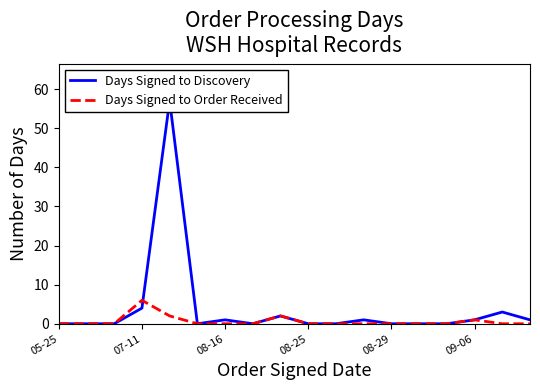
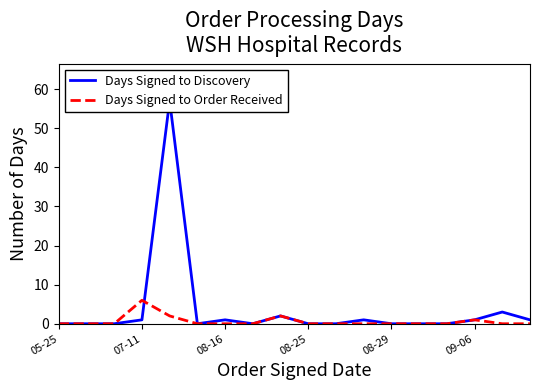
  {
    "Days Signed to Discovery": {
-     "07-11": 4,
+     "07-11": 1,
      "08-16": 1
    },
    "Days Signed to Order Received": {
      "07-11": 6,
      "08-16": 0
    }
  }
